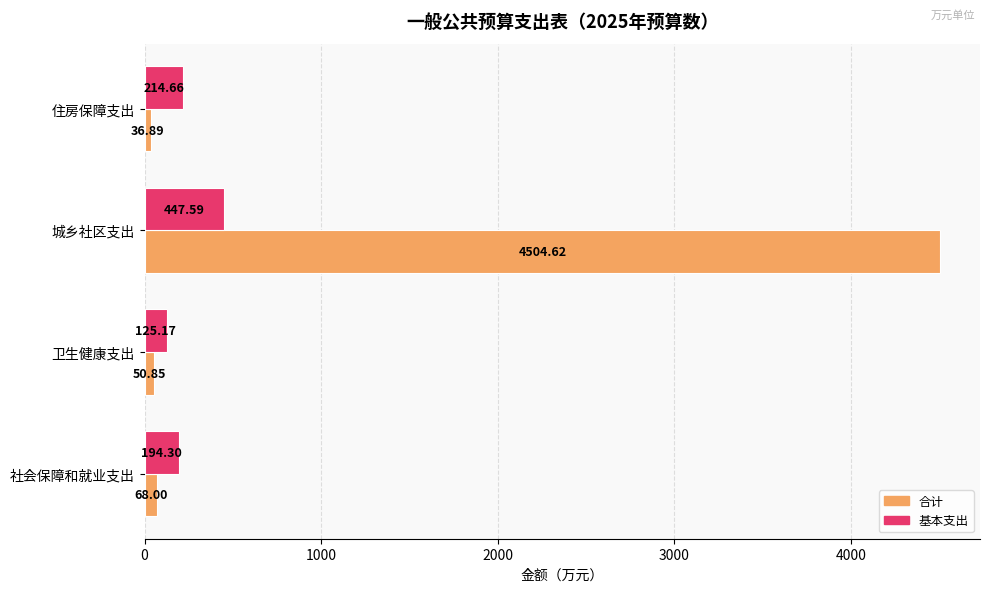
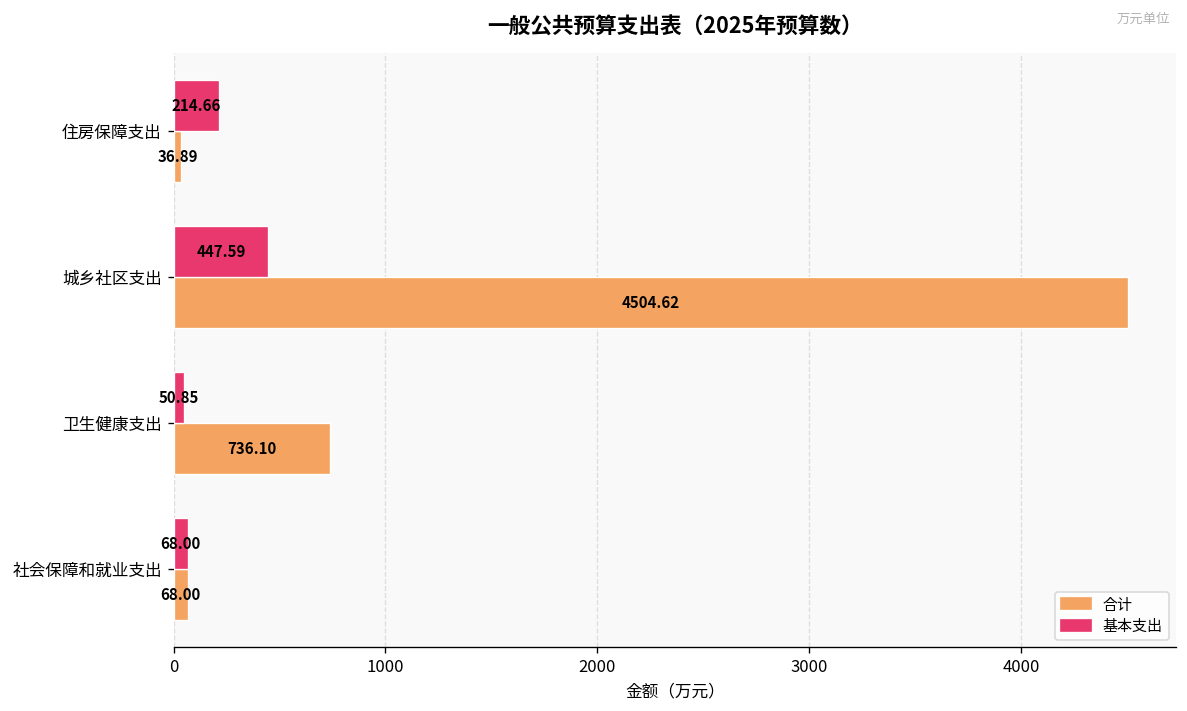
  {
    "合计": {
      "住房保障支出": 36.89,
      "城乡社区支出": 4504.62,
-     "卫生健康支出": 50.85,
+     "卫生健康支出": 736.10,
      "社会保障和就业支出": 68.00
    },
    "基本支出": {
      "住房保障支出": 214.66,
      "城乡社区支出": 447.59,
-     "卫生健康支出": 125.17,
-     "社会保障和就业支出": 194.30
+     "卫生健康支出": 50.85,
+     "社会保障和就业支出": 68.00
    }
  }
